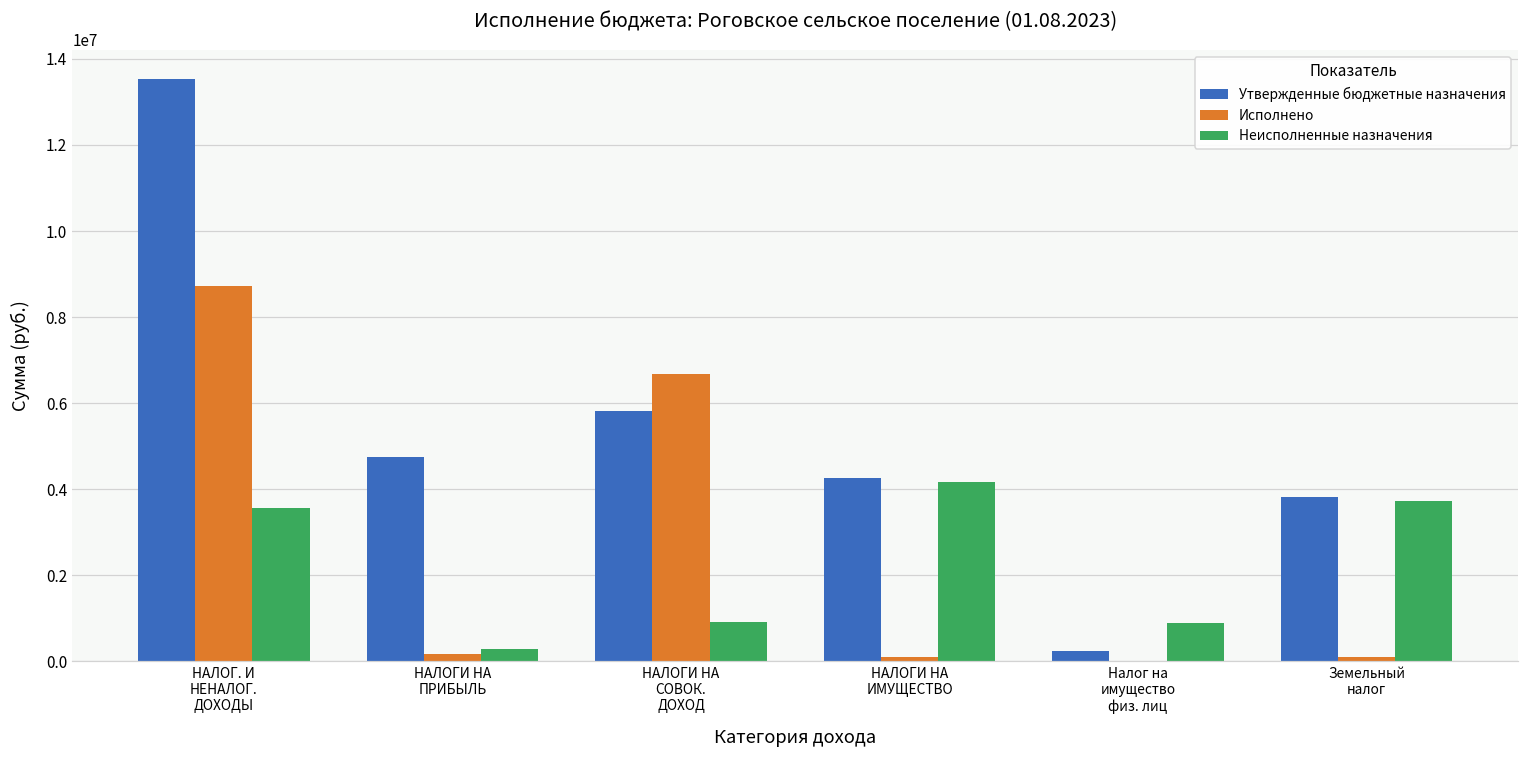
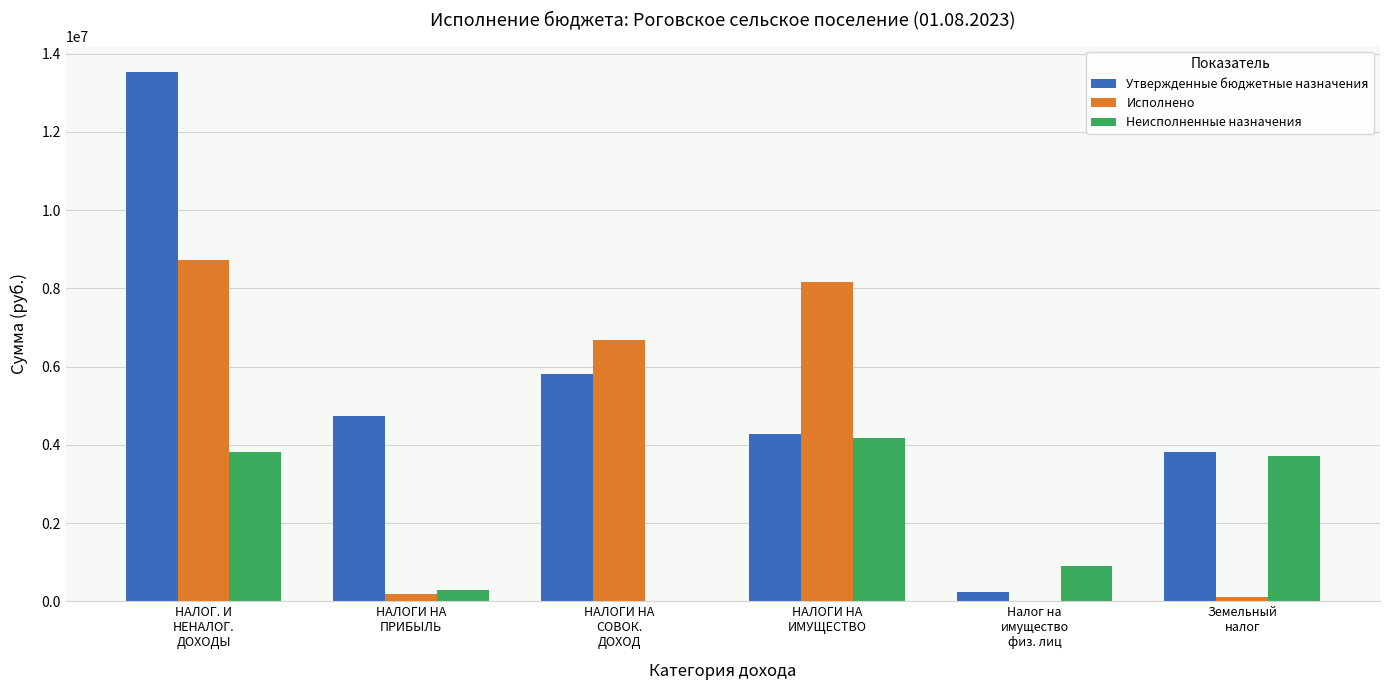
  {
    "Утвержденные бюджетные назначения": {
      "НАЛОГ. И НЕНАЛОГ. ДОХОДЫ": 13500000,
      "НАЛОГИ НА ПРИБЫЛЬ": 4700000,
      "НАЛОГИ НА СОВОК. ДОХОД": 5800000,
      "НАЛОГИ НА ИМУЩЕСТВО": 4300000,
      "Налог на имущество физ. лиц": 200000,
      "Земельный налог": 3800000
    },
    "Исполнено": {
      "НАЛОГ. И НЕНАЛОГ. ДОХОДЫ": 8700000,
      "НАЛОГИ НА ПРИБЫЛЬ": 200000,
      "НАЛОГИ НА СОВОК. ДОХОД": 6700000,
-     "НАЛОГИ НА ИМУЩЕСТВО": 100000,
+     "НАЛОГИ НА ИМУЩЕСТВО": 8200000,
      "Земельный налог": 100000
    },
    "Неисполненные назначения": {
-     "НАЛОГ. И НЕНАЛОГ. ДОХОДЫ": 3600000,
+     "НАЛОГ. И НЕНАЛОГ. ДОХОДЫ": 3800000,
      "НАЛОГИ НА ПРИБЫЛЬ": 300000,
-     "НАЛОГИ НА СОВОК. ДОХОД": 900000,
+     "НАЛОГИ НА СОВОК. ДОХОД": 0,
      "НАЛОГИ НА ИМУЩЕСТВО": 4200000,
      "Налог на имущество физ. лиц": 900000,
      "Земельный налог": 3700000
    }
  }
